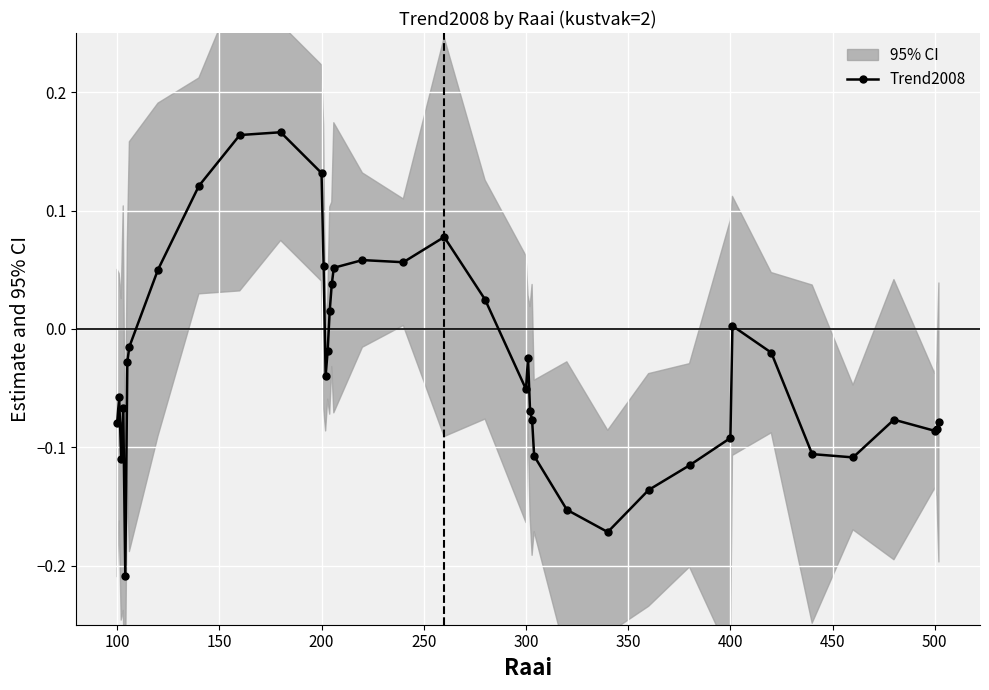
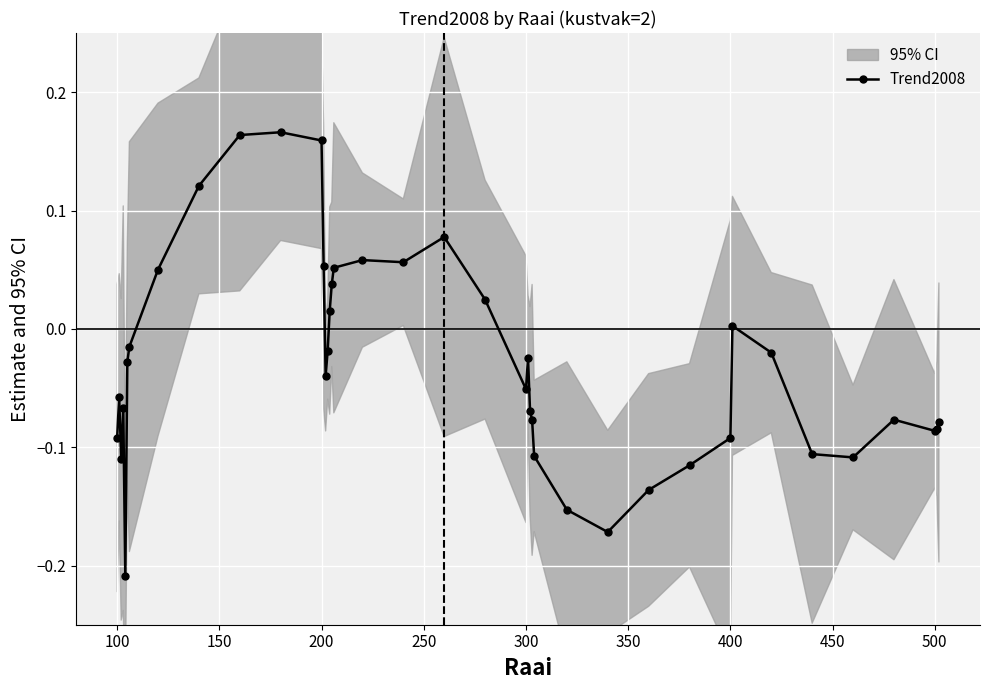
  {
    "Trend2008": {
-     "100": -0.080,
-     "200": 0.132,
+     "100": -0.092,
+     "200": 0.159,
      "300": -0.051,
      "400": -0.092,
      "500": -0.086
    }
  }
